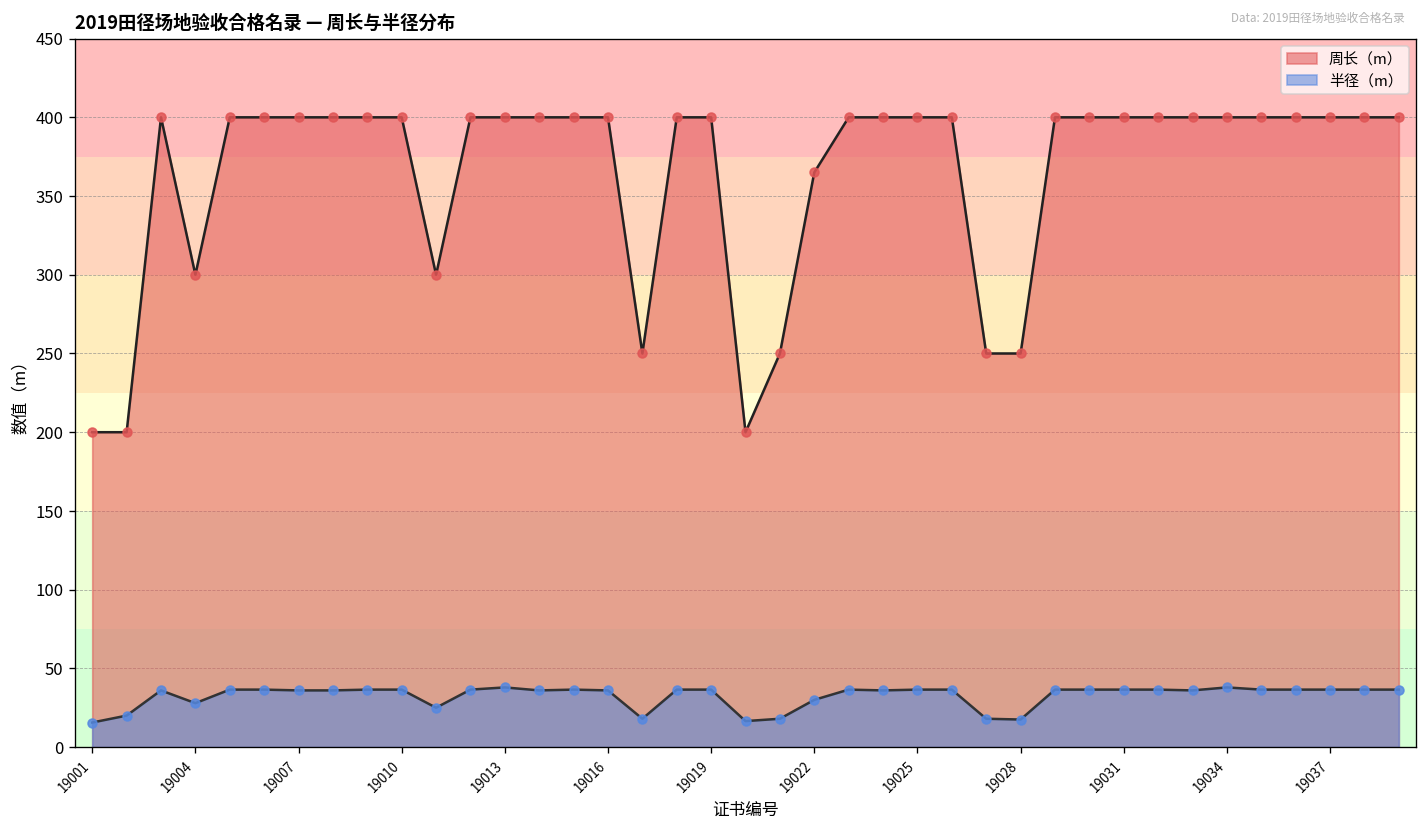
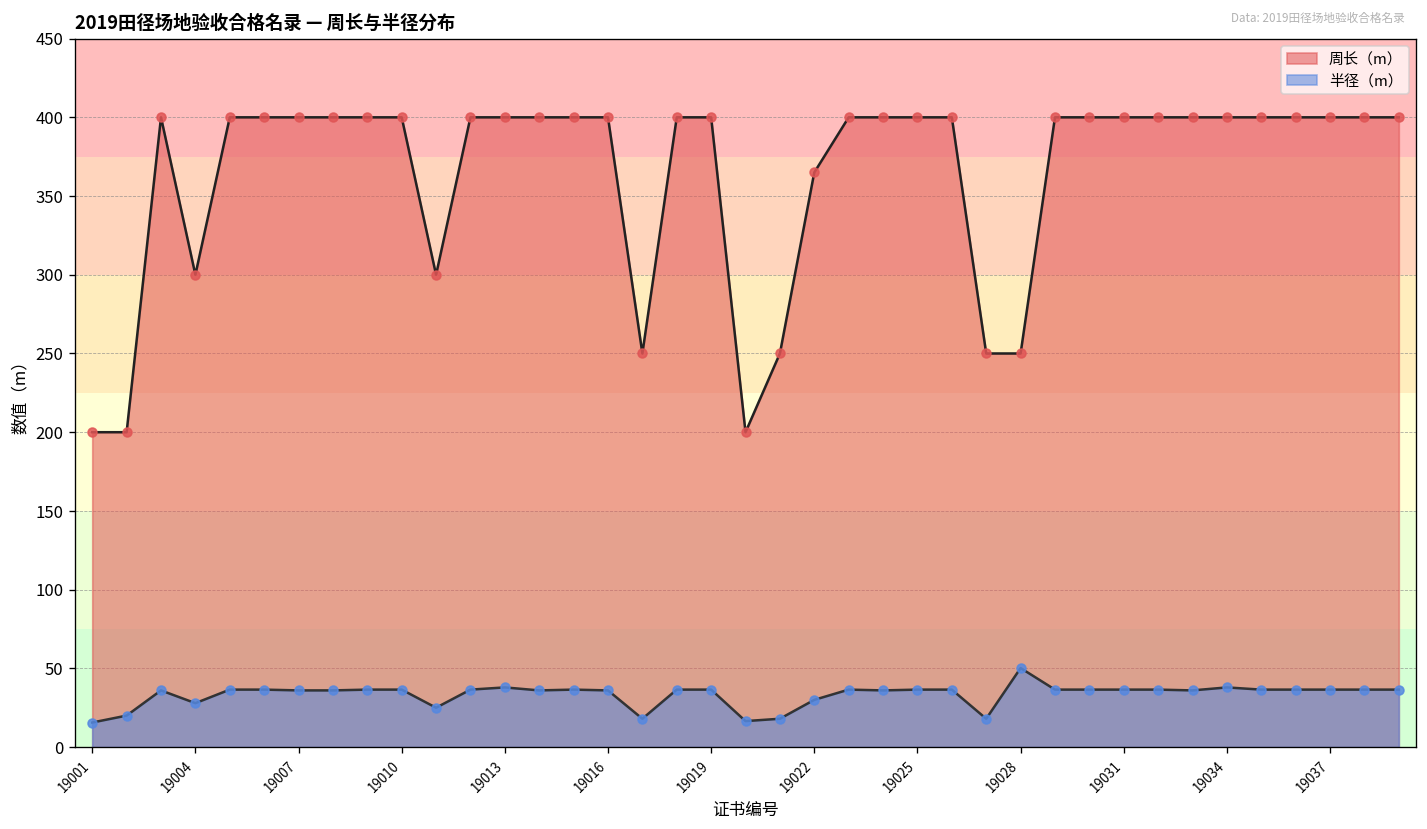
  {
    "周长（m）": {
      "19001": 200,
      "19004": 300,
      "19007": 400,
      "19010": 400,
      "19013": 400,
      "19016": 400,
      "19019": 400,
      "19022": 365,
      "19025": 400,
      "19028": 250,
      "19031": 400,
      "19034": 400,
      "19037": 400
    },
    "半径（m）": {
      "19001": 16,
      "19004": 28,
      "19007": 36,
      "19010": 37,
      "19013": 38,
      "19016": 36,
      "19019": 37,
      "19022": 30,
      "19025": 37,
-     "19028": 18,
+     "19028": 50,
      "19031": 37,
      "19034": 38,
      "19037": 37
    }
  }
